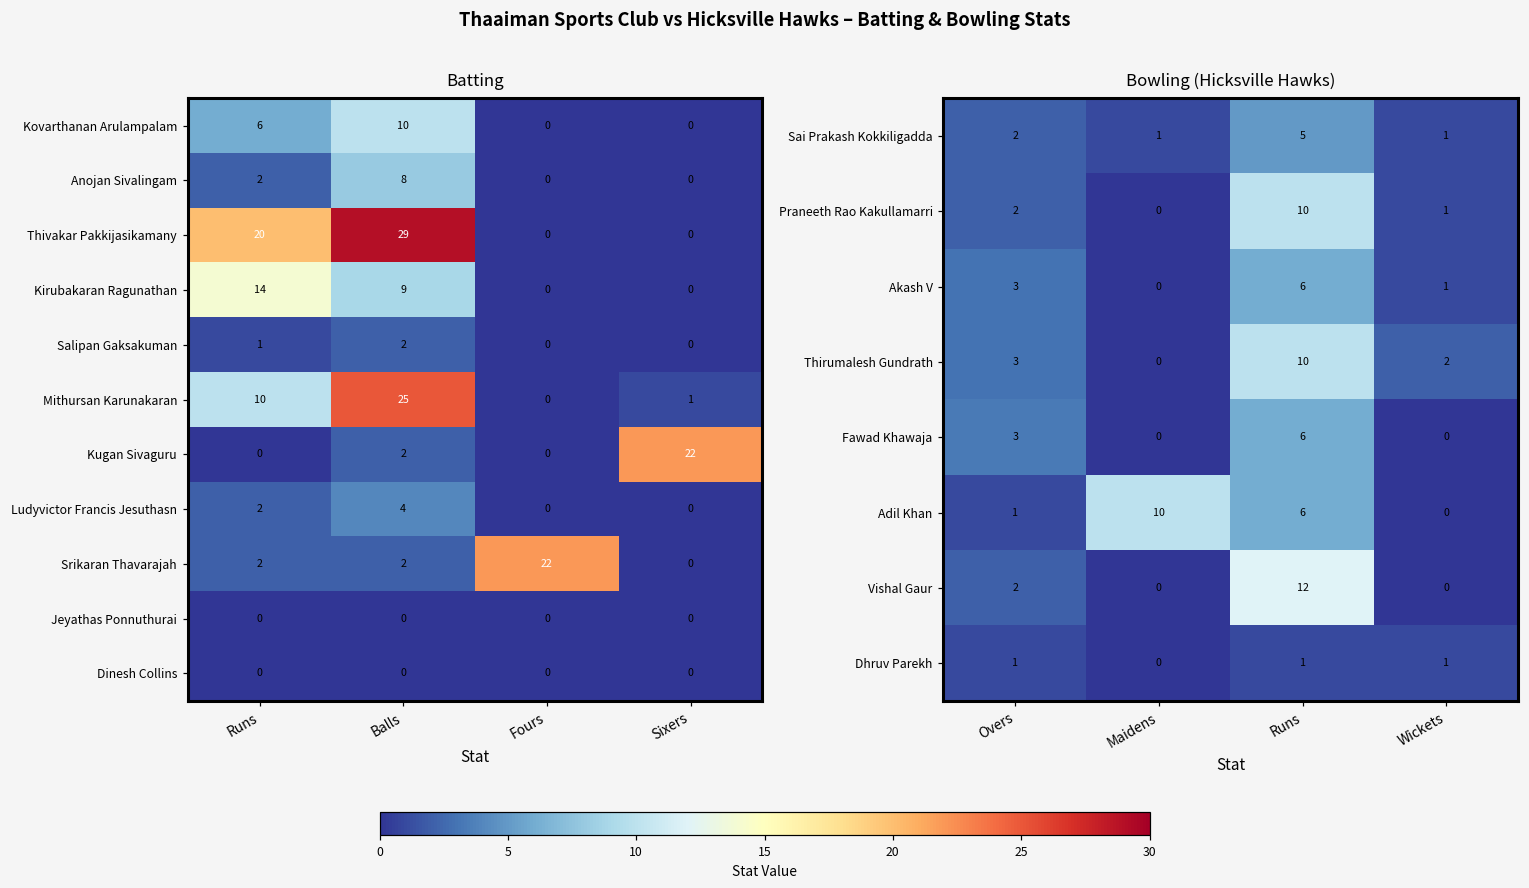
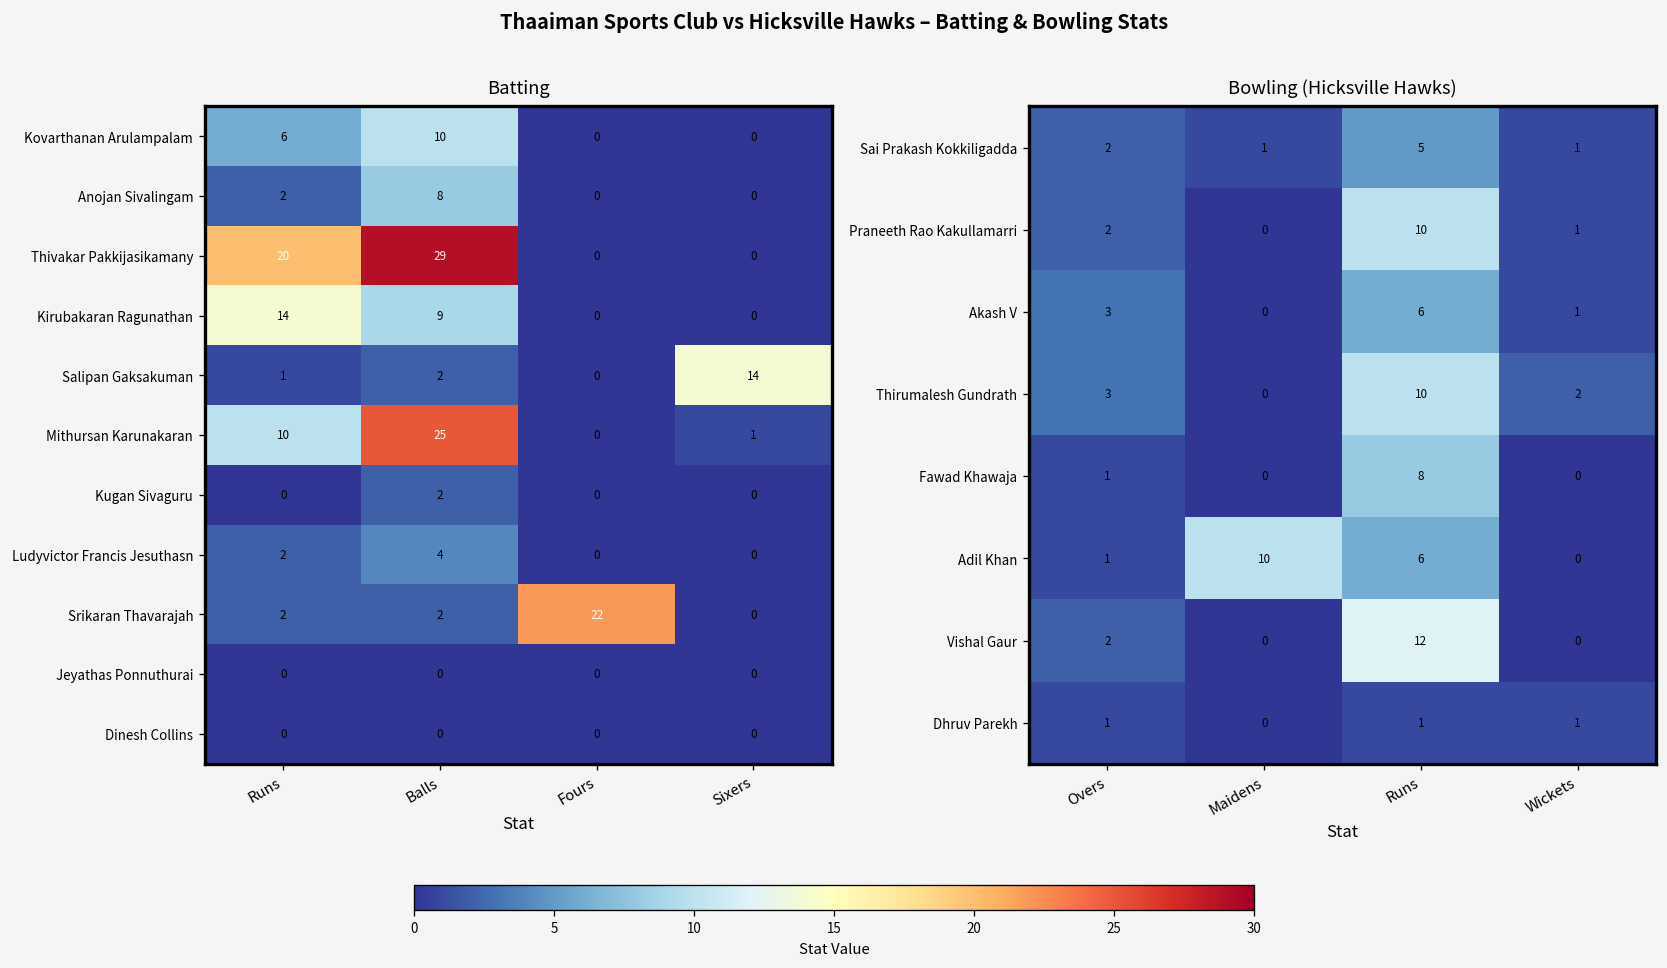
  {
    "Batting": {
      "Kovarthanan Arulampalam": {
        "Runs": 6,
        "Balls": 10,
        "Fours": 0,
        "Sixers": 0
      },
      "Anojan Sivalingam": {
        "Runs": 2,
        "Balls": 8,
        "Fours": 0,
        "Sixers": 0
      },
      "Thivakar Pakkijasikamany": {
        "Runs": 20,
        "Balls": 29,
        "Fours": 0,
        "Sixers": 0
      },
      "Kirubakaran Ragunathan": {
        "Runs": 14,
        "Balls": 9,
        "Fours": 0,
        "Sixers": 0
      },
      "Salipan Gaksakuman": {
        "Runs": 1,
        "Balls": 2,
        "Fours": 0,
-       "Sixers": 0
+       "Sixers": 14
      },
      "Mithursan Karunakaran": {
        "Runs": 10,
        "Balls": 25,
        "Fours": 0,
        "Sixers": 1
      },
      "Kugan Sivaguru": {
        "Runs": 0,
        "Balls": 2,
        "Fours": 0,
-       "Sixers": 22
+       "Sixers": 0
      },
      "Ludyvictor Francis Jesuthasn": {
        "Runs": 2,
        "Balls": 4,
        "Fours": 0,
        "Sixers": 0
      },
      "Srikaran Thavarajah": {
        "Runs": 2,
        "Balls": 2,
        "Fours": 22,
        "Sixers": 0
      },
      "Jeyathas Ponnuthurai": {
        "Runs": 0,
        "Balls": 0,
        "Fours": 0,
        "Sixers": 0
      },
      "Dinesh Collins": {
        "Runs": 0,
        "Balls": 0,
        "Fours": 0,
        "Sixers": 0
      }
    },
    "Bowling (Hicksville Hawks)": {
      "Sai Prakash Kokkiligadda": {
        "Overs": 2,
        "Maidens": 1,
        "Runs": 5,
        "Wickets": 1
      },
      "Praneeth Rao Kakullamarri": {
        "Overs": 2,
        "Maidens": 0,
        "Runs": 10,
        "Wickets": 1
      },
      "Akash V": {
        "Overs": 3,
        "Maidens": 0,
        "Runs": 6,
        "Wickets": 1
      },
      "Thirumalesh Gundrath": {
        "Overs": 3,
        "Maidens": 0,
        "Runs": 10,
        "Wickets": 2
      },
      "Fawad Khawaja": {
-       "Overs": 3,
+       "Overs": 1,
        "Maidens": 0,
-       "Runs": 6,
+       "Runs": 8,
        "Wickets": 0
      },
      "Adil Khan": {
        "Overs": 1,
        "Maidens": 10,
        "Runs": 6,
        "Wickets": 0
      },
      "Vishal Gaur": {
        "Overs": 2,
        "Maidens": 0,
        "Runs": 12,
        "Wickets": 0
      },
      "Dhruv Parekh": {
        "Overs": 1,
        "Maidens": 0,
        "Runs": 1,
        "Wickets": 1
      }
    }
  }
